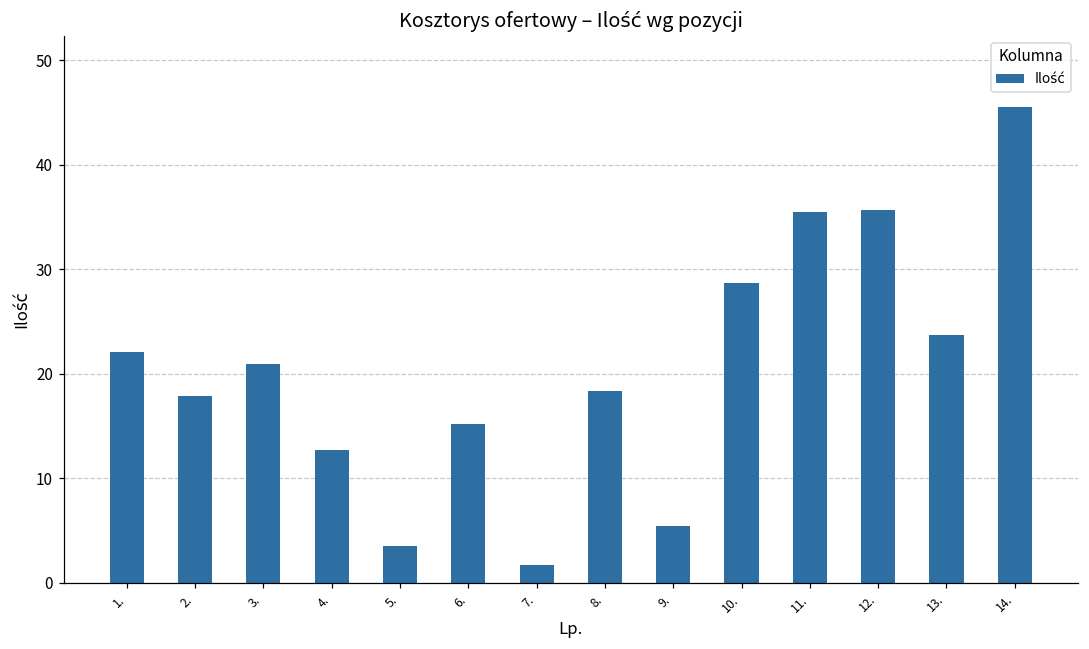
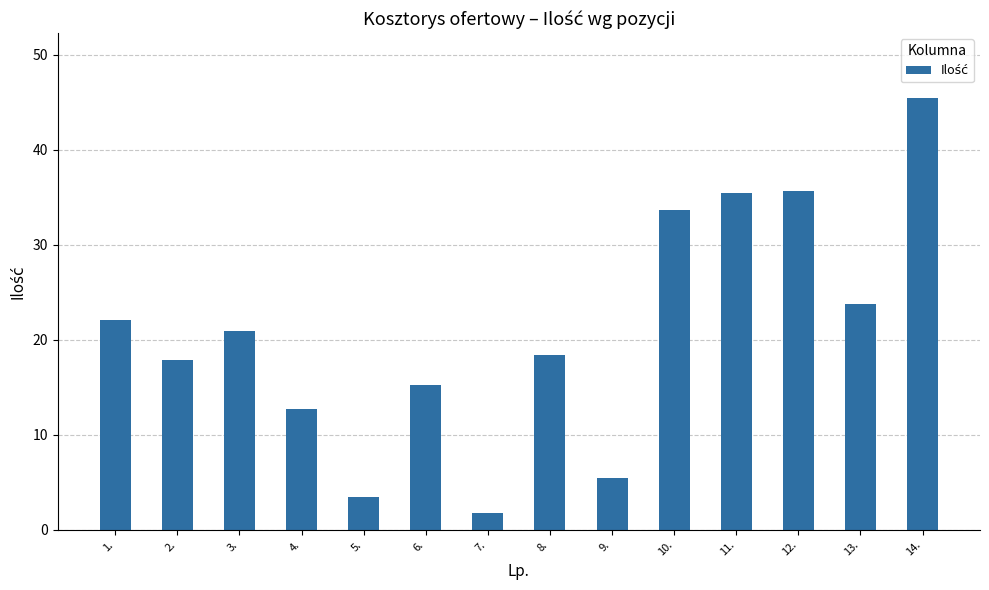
  {
    "1.": 22,
    "2.": 18,
    "3.": 21,
    "4.": 13,
    "5.": 3,
    "6.": 15,
    "7.": 2,
    "8.": 18,
    "9.": 5,
-   "10.": 29,
+   "10.": 34,
    "11.": 35,
    "12.": 36,
    "13.": 24,
    "14.": 46
  }
